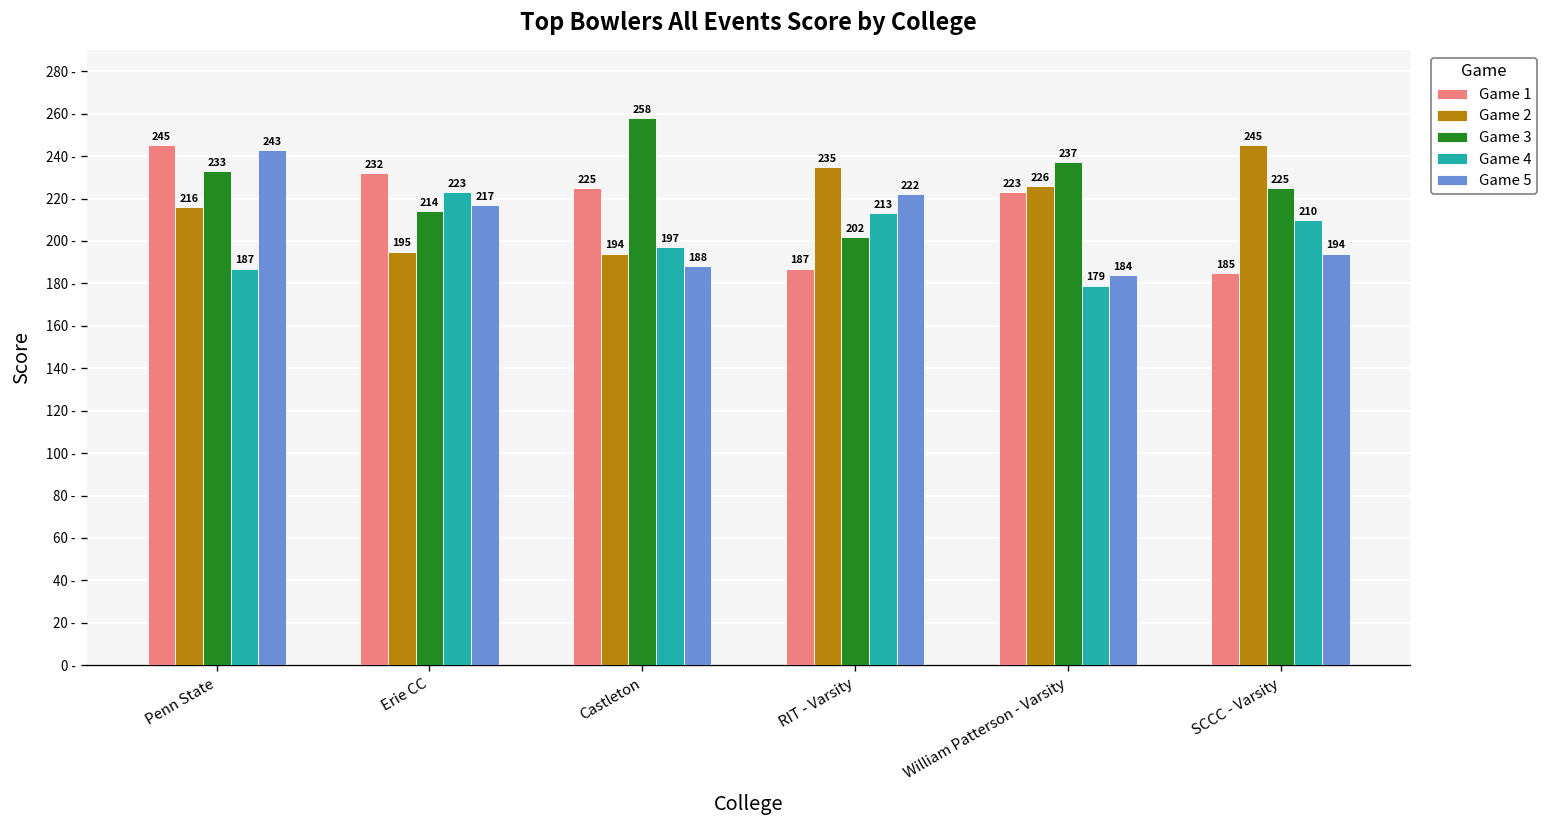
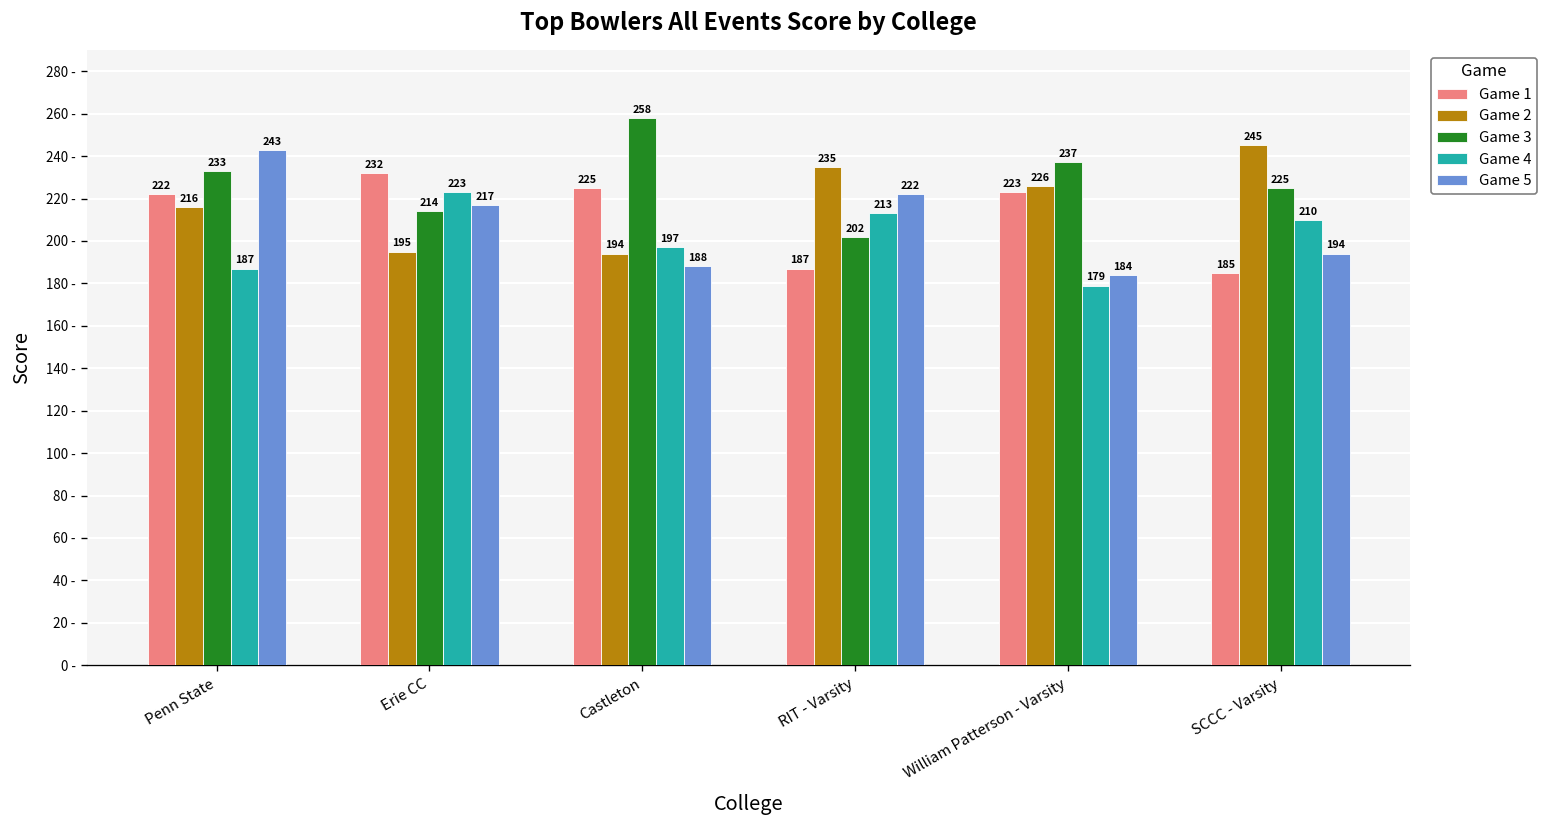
  {
    "Game 1": {
-     "Penn State": 245,
+     "Penn State": 222,
      "Erie CC": 232,
      "Castleton": 225,
      "RIT - Varsity": 187,
      "William Patterson - Varsity": 223,
      "SCCC - Varsity": 185
    },
    "Game 2": {
      "Penn State": 216,
      "Erie CC": 195,
      "Castleton": 194,
      "RIT - Varsity": 235,
      "William Patterson - Varsity": 226,
      "SCCC - Varsity": 245
    },
    "Game 3": {
      "Penn State": 233,
      "Erie CC": 214,
      "Castleton": 258,
      "RIT - Varsity": 202,
      "William Patterson - Varsity": 237,
      "SCCC - Varsity": 225
    },
    "Game 4": {
      "Penn State": 187,
      "Erie CC": 223,
      "Castleton": 197,
      "RIT - Varsity": 213,
      "William Patterson - Varsity": 179,
      "SCCC - Varsity": 210
    },
    "Game 5": {
      "Penn State": 243,
      "Erie CC": 217,
      "Castleton": 188,
      "RIT - Varsity": 222,
      "William Patterson - Varsity": 184,
      "SCCC - Varsity": 194
    }
  }
